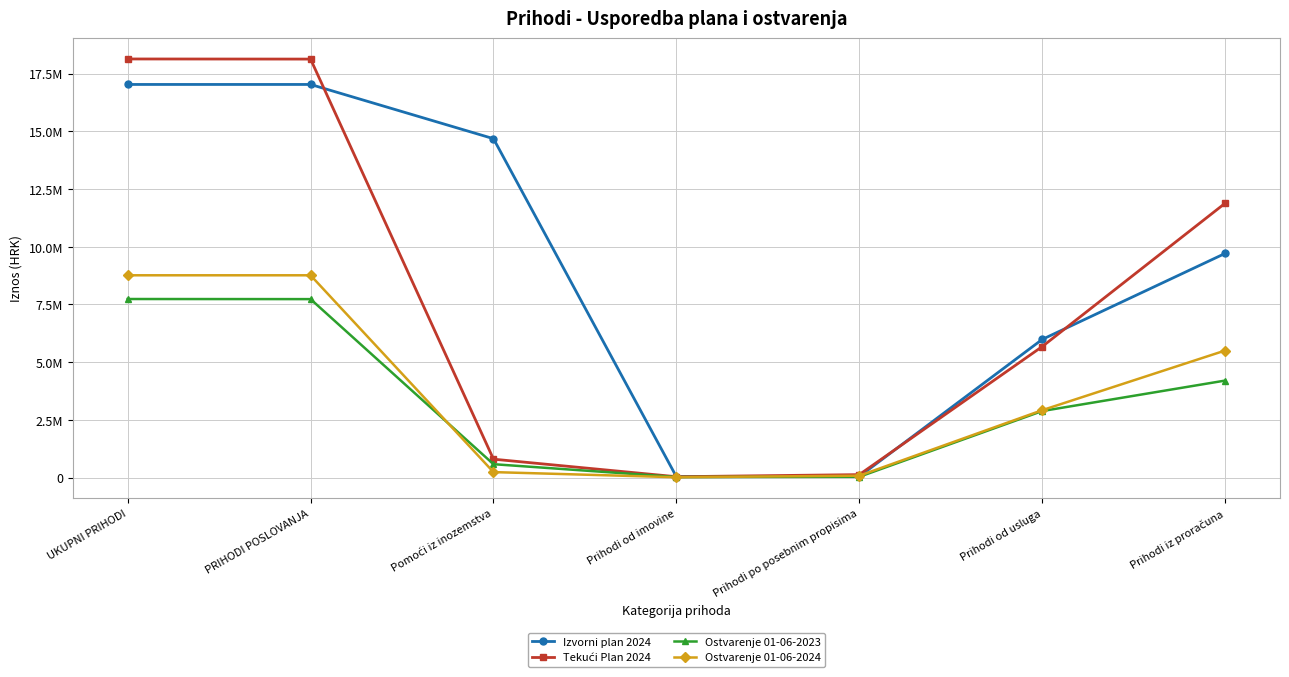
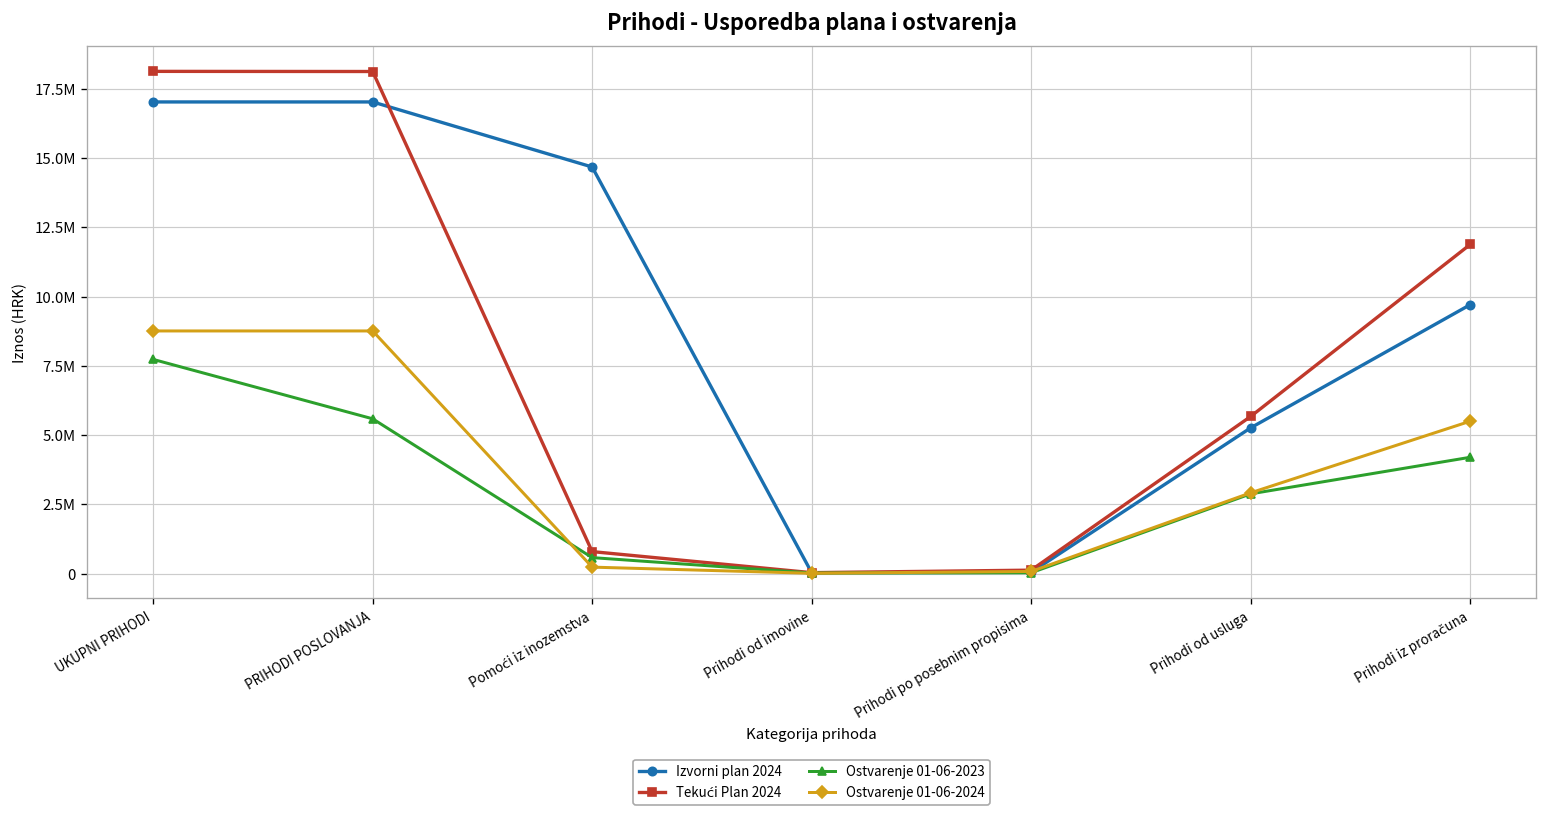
  {
    "Izvorni plan 2024": {
      "UKUPNI PRIHODI": 17000000,
      "PRIHODI POSLOVANJA": 17000000,
      "Pomoći iz inozemstva": 14700000,
-     "Prihodi od usluga": 6000000,
+     "Prihodi od usluga": 5300000,
      "Prihodi iz proračuna": 9700000
    },
    "Tekući Plan 2024": {
      "UKUPNI PRIHODI": 18100000,
      "PRIHODI POSLOVANJA": 18100000,
      "Pomoći iz inozemstva": 800000,
      "Prihodi od usluga": 5700000,
      "Prihodi iz proračuna": 11900000
    },
    "Ostvarenje 01-06-2023": {
      "UKUPNI PRIHODI": 7700000,
-     "PRIHODI POSLOVANJA": 7700000,
+     "PRIHODI POSLOVANJA": 5600000,
      "Pomoći iz inozemstva": 600000,
      "Prihodi iz proračuna": 4200000
    },
    "Ostvarenje 01-06-2024": {
      "UKUPNI PRIHODI": 8800000,
      "PRIHODI POSLOVANJA": 8800000,
      "Pomoći iz inozemstva": 200000,
      "Prihodi iz proračuna": 5500000
    }
  }
